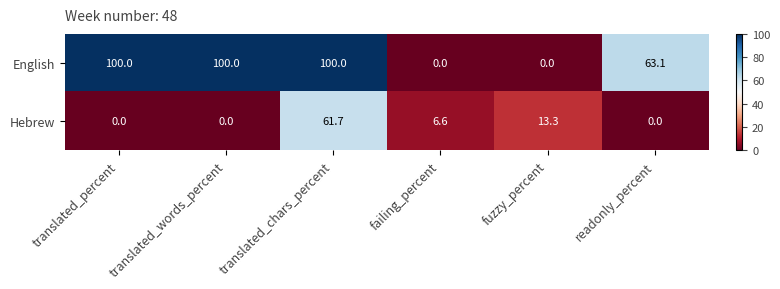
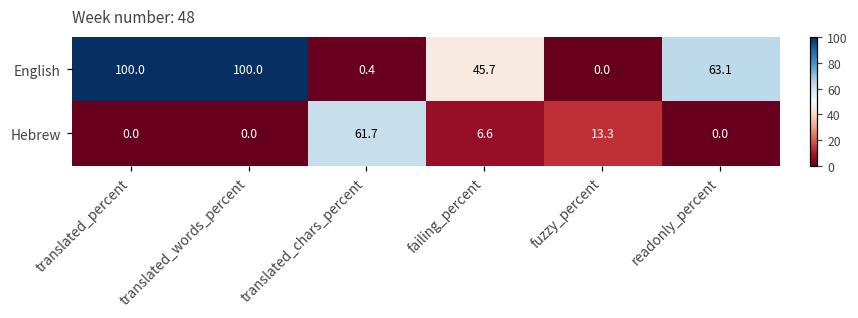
  {
    "English": {
      "translated_percent": 100.0,
      "translated_words_percent": 100.0,
-     "translated_chars_percent": 100.0,
-     "failing_percent": 0.0,
+     "translated_chars_percent": 0.4,
+     "failing_percent": 45.7,
      "fuzzy_percent": 0.0,
      "readonly_percent": 63.1
    },
    "Hebrew": {
      "translated_percent": 0.0,
      "translated_words_percent": 0.0,
      "translated_chars_percent": 61.7,
      "failing_percent": 6.6,
      "fuzzy_percent": 13.3,
      "readonly_percent": 0.0
    }
  }
